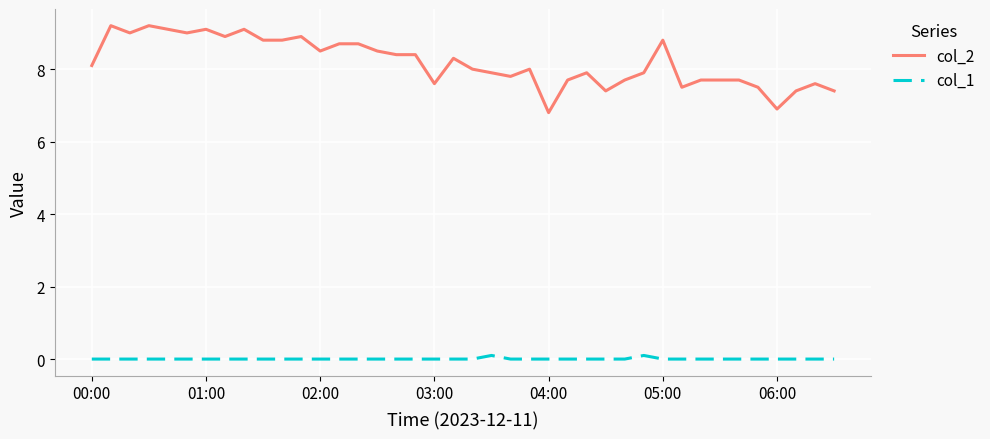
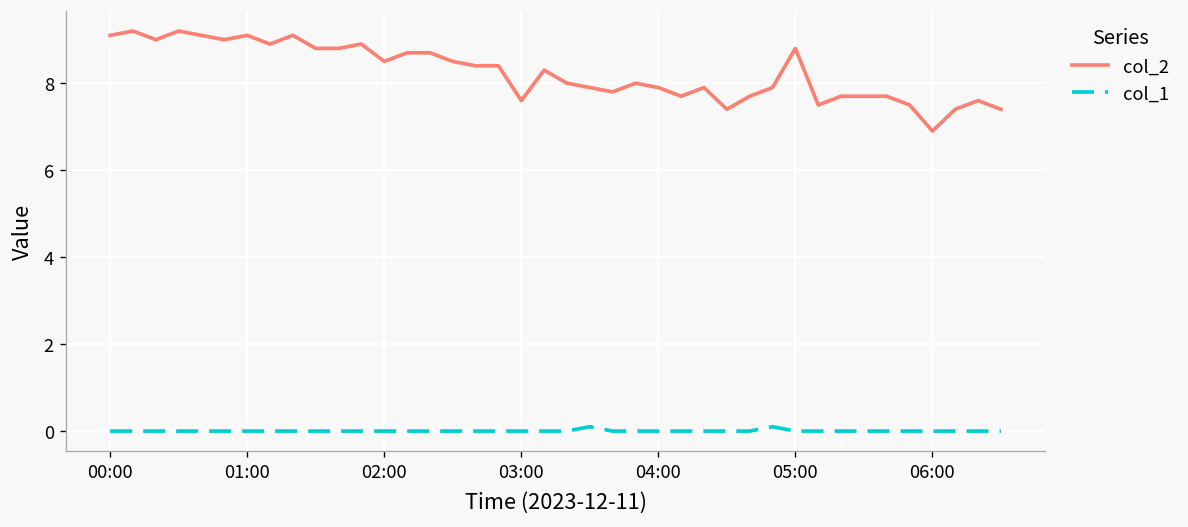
  {
    "col_2": {
-     "00:00": 8.1,
+     "00:00": 9.1,
      "01:00": 9.1,
      "02:00": 8.5,
      "03:00": 7.6,
-     "04:00": 6.8,
+     "04:00": 7.9,
      "05:00": 8.8,
      "06:00": 6.9
    },
    "col_1": {
      "00:00": 0.0,
      "01:00": 0.0,
      "02:00": 0.0,
      "03:00": 0.0,
      "04:00": 0.0,
      "05:00": 0.0,
      "06:00": 0.0
    }
  }
